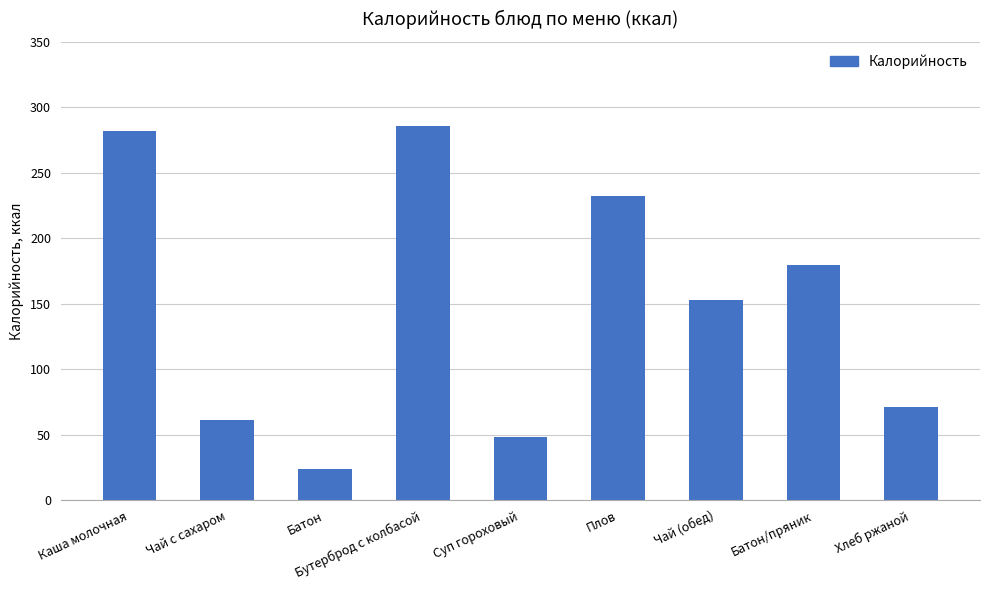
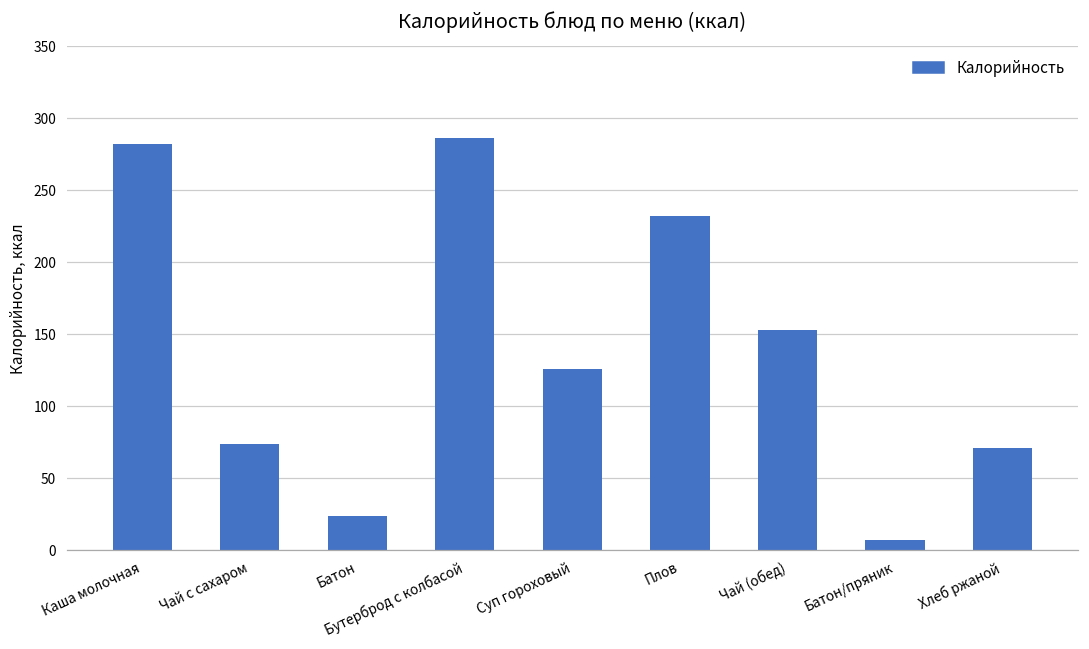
  {
    "Каша молочная": 282,
-   "Чай с сахаром": 61,
+   "Чай с сахаром": 74,
    "Батон": 24,
    "Бутерброд с колбасой": 286,
-   "Суп гороховый": 48,
+   "Суп гороховый": 126,
    "Плов": 232,
    "Чай (обед)": 153,
-   "Батон/пряник": 180,
+   "Батон/пряник": 7,
    "Хлеб ржаной": 71
  }
